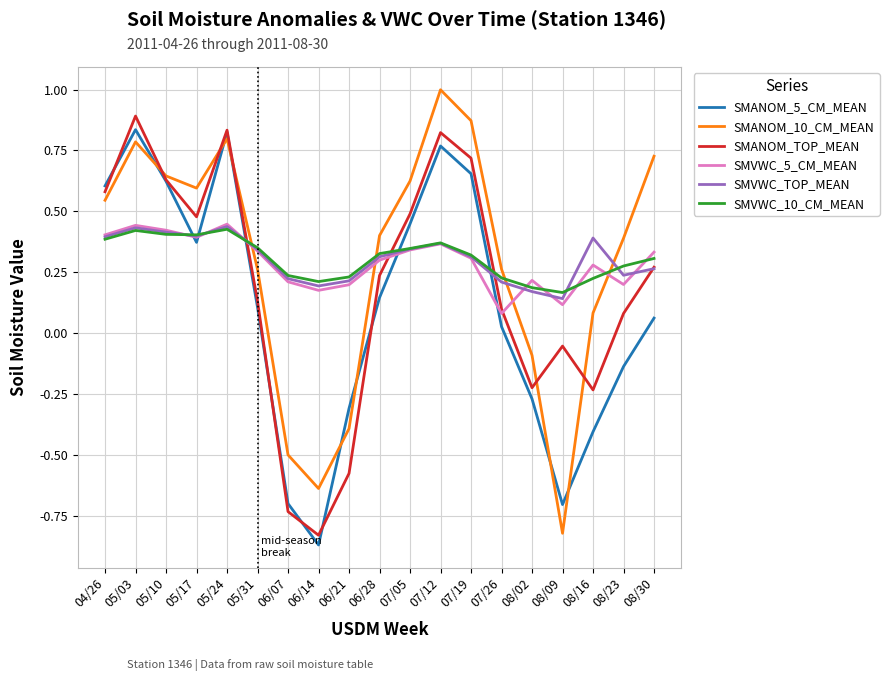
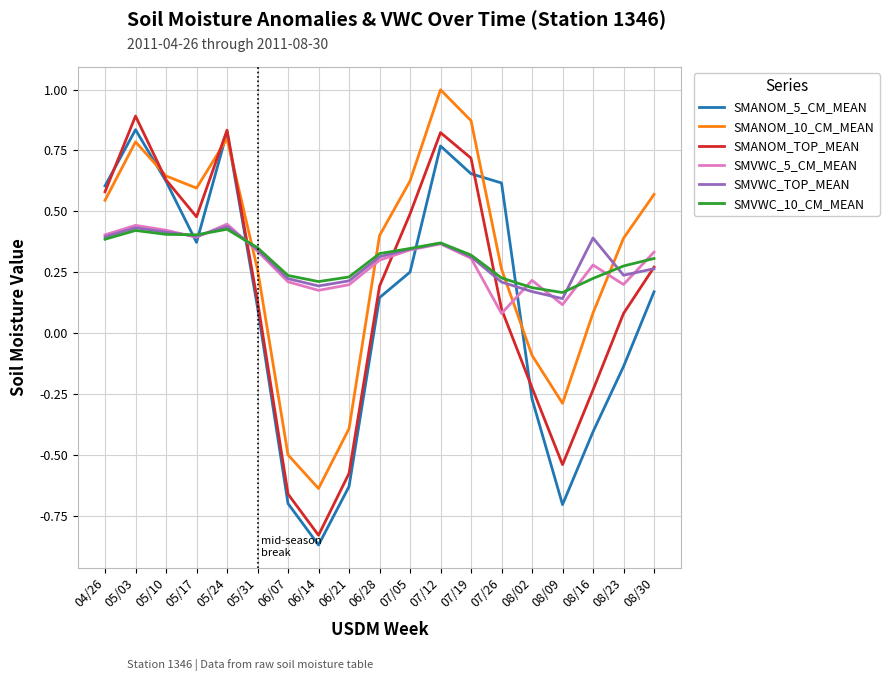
  {
    "SMANOM_5_CM_MEAN": {
      "04/26": 0.60,
      "05/03": 0.84,
      "05/17": 0.37,
      "05/31": 0.11,
      "06/07": -0.70,
      "06/14": -0.87,
-     "06/21": -0.31,
+     "06/21": -0.63,
      "06/28": 0.15,
-     "07/05": 0.45,
+     "07/05": 0.25,
      "07/12": 0.77,
      "07/19": 0.65,
-     "07/26": 0.03,
+     "07/26": 0.62,
      "08/02": -0.27,
      "08/09": -0.71,
      "08/16": -0.41,
      "08/23": -0.14,
-     "08/30": 0.06
+     "08/30": 0.17
    },
    "SMANOM_10_CM_MEAN": {
      "04/26": 0.55,
      "05/03": 0.79,
      "05/10": 0.65,
      "05/17": 0.60,
      "05/24": 0.80,
      "05/31": 0.26,
      "06/07": -0.50,
      "06/14": -0.64,
      "06/21": -0.39,
      "06/28": 0.40,
      "07/05": 0.62,
      "07/12": 1.00,
      "07/19": 0.87,
      "07/26": 0.26,
      "08/02": -0.09,
-     "08/09": -0.82,
+     "08/09": -0.29,
      "08/16": 0.08,
      "08/23": 0.39,
-     "08/30": 0.73
+     "08/30": 0.57
    },
    "SMANOM_TOP_MEAN": {
      "04/26": 0.58,
      "05/03": 0.89,
      "05/17": 0.48,
      "05/31": 0.13,
-     "06/07": -0.73,
+     "06/07": -0.66,
      "06/14": -0.83,
      "06/21": -0.58,
-     "06/28": 0.24,
+     "06/28": 0.19,
      "07/05": 0.49,
      "07/12": 0.82,
      "07/19": 0.72,
      "07/26": 0.10,
      "08/02": -0.23,
-     "08/09": -0.05,
+     "08/09": -0.54,
      "08/16": -0.23,
      "08/23": 0.08
    },
    "SMVWC_5_CM_MEAN": {
      "06/07": 0.21,
      "06/14": 0.18,
      "06/21": 0.20,
      "06/28": 0.30,
      "07/26": 0.08,
      "08/02": 0.22,
      "08/09": 0.12,
      "08/16": 0.28,
      "08/23": 0.20,
      "08/30": 0.33
    },
    "SMVWC_TOP_MEAN": {
      "06/07": 0.22,
      "06/14": 0.19,
      "06/21": 0.21,
      "06/28": 0.31,
      "07/26": 0.21,
      "08/02": 0.17,
      "08/09": 0.14,
      "08/16": 0.39,
      "08/23": 0.24
    },
    "SMVWC_10_CM_MEAN": {
      "05/03": 0.42,
      "05/24": 0.43,
      "06/07": 0.24,
      "06/14": 0.21,
      "06/21": 0.23,
      "06/28": 0.33,
      "07/26": 0.23,
      "08/02": 0.19,
      "08/09": 0.17,
      "08/16": 0.22,
      "08/23": 0.28,
      "08/30": 0.31
    }
  }
